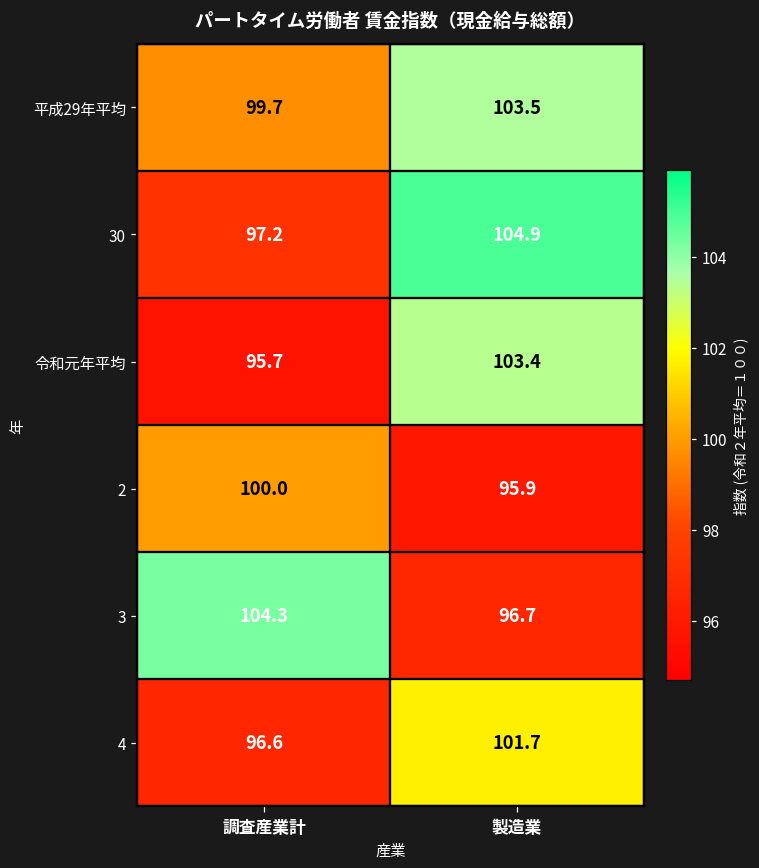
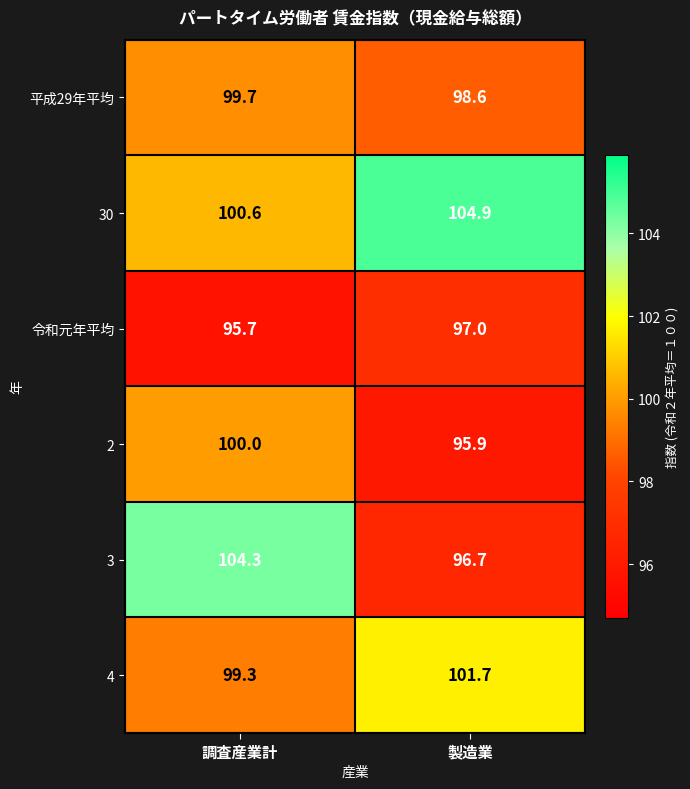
  {
    "平成29年平均": {
      "調査産業計": 99.7,
-     "製造業": 103.5
+     "製造業": 98.6
    },
    "30": {
-     "調査産業計": 97.2,
+     "調査産業計": 100.6,
      "製造業": 104.9
    },
    "令和元年平均": {
      "調査産業計": 95.7,
-     "製造業": 103.4
+     "製造業": 97.0
    },
    "2": {
      "調査産業計": 100.0,
      "製造業": 95.9
    },
    "3": {
      "調査産業計": 104.3,
      "製造業": 96.7
    },
    "4": {
-     "調査産業計": 96.6,
+     "調査産業計": 99.3,
      "製造業": 101.7
    }
  }
